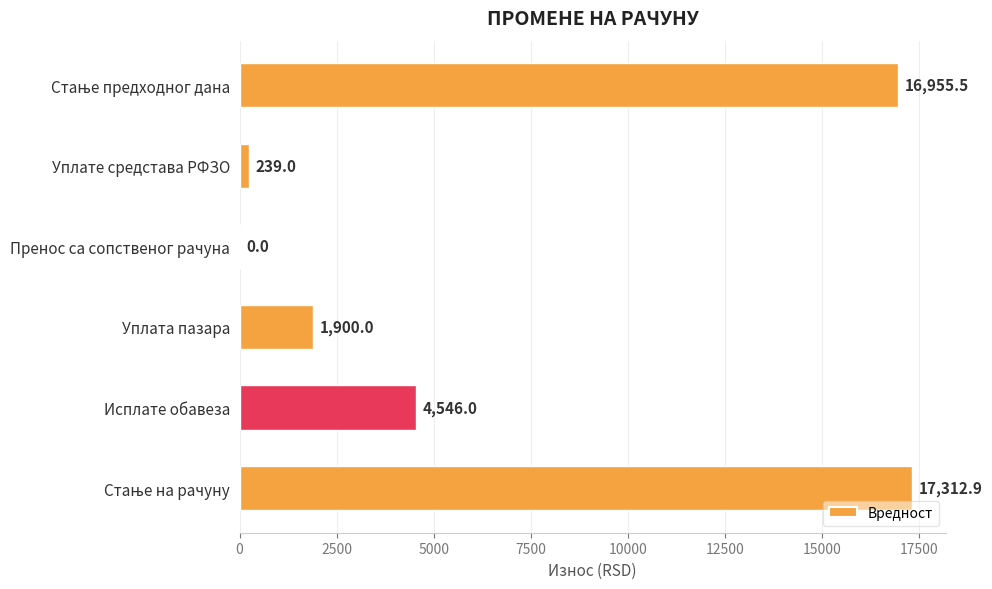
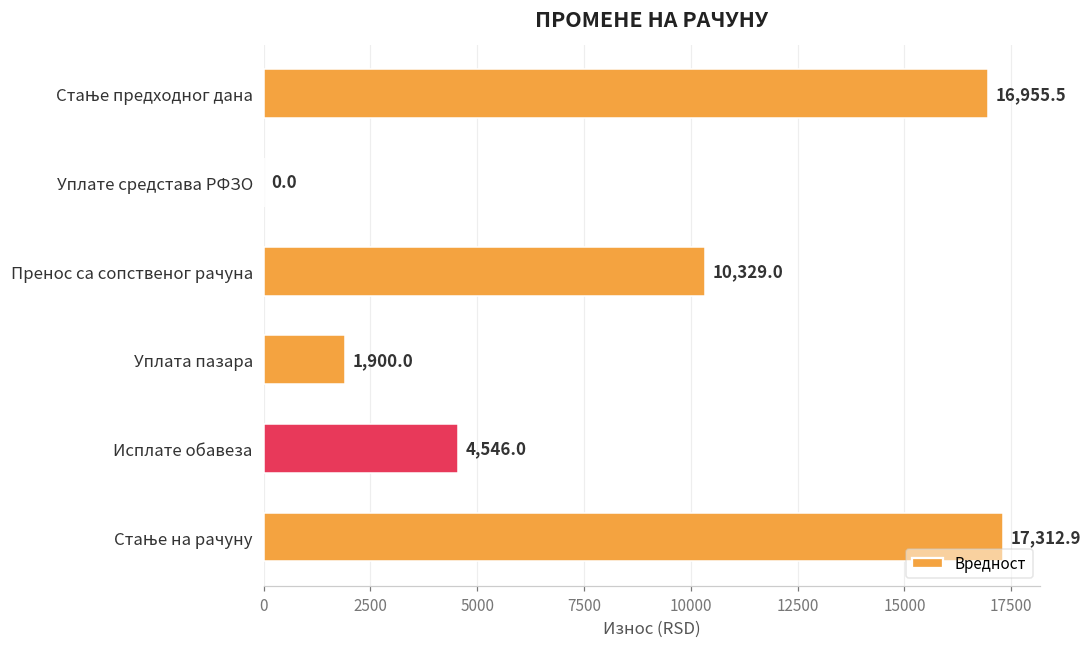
  {
    "Стање предходног дана": "16,955.5",
-   "Уплате средстава РФЗО": "239.0",
-   "Пренос са сопственог рачуна": "0.0",
+   "Уплате средстава РФЗО": "0.0",
+   "Пренос са сопственог рачуна": "10,329.0",
    "Уплата пазара": "1,900.0",
    "Исплате обавеза": "4,546.0",
    "Стање на рачуну": "17,312.9"
  }
